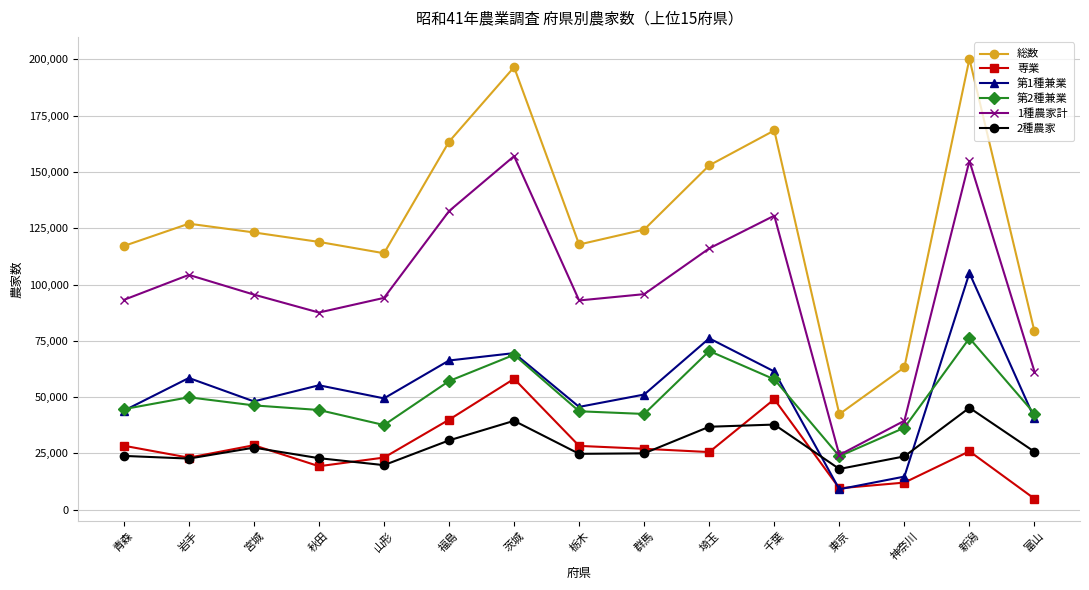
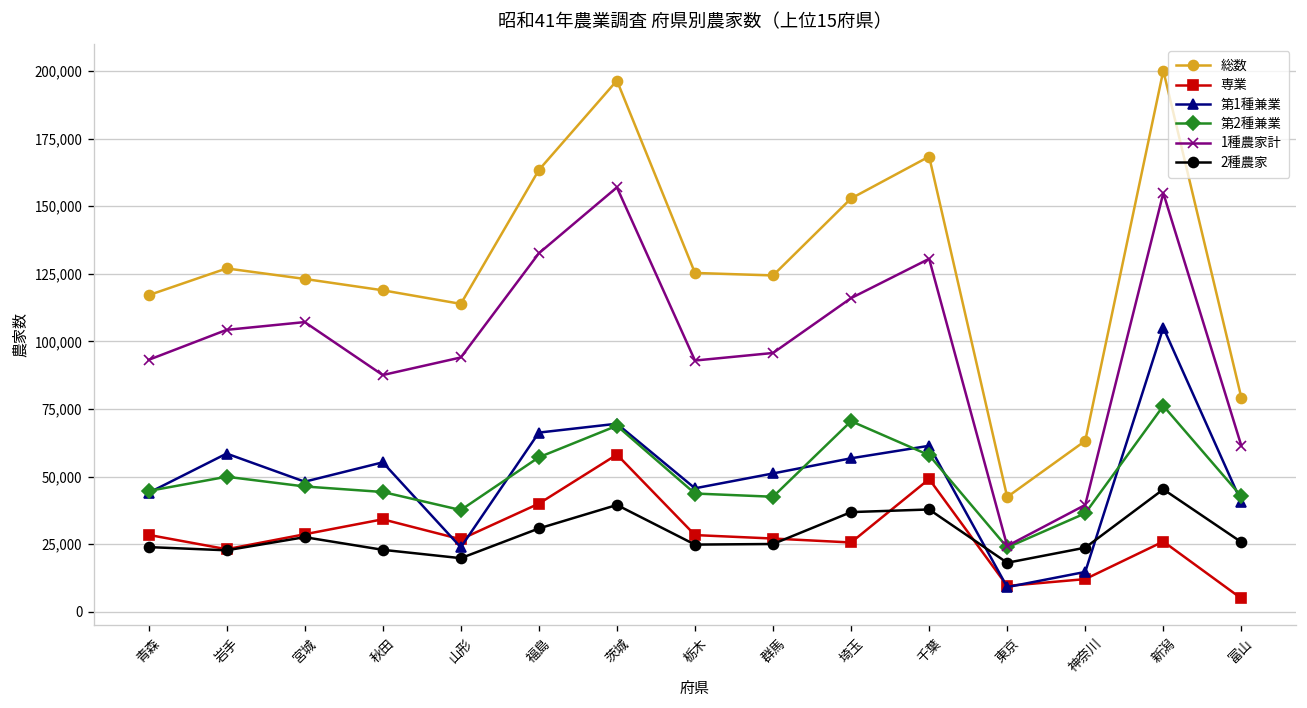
  {
    "総数": {
      "青森": "117,000",
      "岩手": "127,000",
      "宮城": "123,000",
      "秋田": "119,000",
      "山形": "114,000",
      "福島": "163,000",
      "茨城": "196,000",
-     "栃木": "118,000",
+     "栃木": "125,000",
      "群馬": "124,000",
      "埼玉": "153,000",
      "千葉": "168,000",
      "東京": "42,000",
      "神奈川": "63,000",
      "新潟": "200,000",
      "富山": "79,000"
    },
    "専業": {
      "青森": "28,000",
-     "秋田": "19,000",
-     "山形": "23,000",
+     "秋田": "34,000",
+     "山形": "27,000",
      "福島": "40,000",
      "茨城": "58,000",
      "栃木": "28,000",
      "群馬": "27,000",
      "埼玉": "26,000",
      "千葉": "49,000",
      "神奈川": "12,000",
      "新潟": "26,000",
      "富山": "5,000"
    },
    "第1種兼業": {
      "岩手": "59,000",
      "宮城": "48,000",
      "秋田": "55,000",
-     "山形": "49,000",
+     "山形": "24,000",
      "福島": "66,000",
      "栃木": "46,000",
      "群馬": "51,000",
-     "埼玉": "76,000",
+     "埼玉": "57,000",
      "千葉": "61,000",
      "神奈川": "15,000",
      "新潟": "105,000",
      "富山": "41,000"
    },
    "第2種兼業": {
      "岩手": "50,000",
      "宮城": "46,000",
      "秋田": "44,000",
      "山形": "38,000",
      "福島": "57,000",
      "栃木": "44,000",
      "群馬": "43,000",
      "埼玉": "70,000",
      "千葉": "58,000",
      "神奈川": "36,000",
      "新潟": "76,000",
      "富山": "43,000"
    },
    "1種農家計": {
      "青森": "93,000",
      "岩手": "104,000",
-     "宮城": "96,000",
+     "宮城": "107,000",
      "秋田": "88,000",
      "山形": "94,000",
      "福島": "133,000",
      "茨城": "157,000",
      "栃木": "93,000",
      "群馬": "96,000",
      "埼玉": "116,000",
      "千葉": "131,000",
      "神奈川": "40,000",
      "新潟": "155,000",
      "富山": "61,000"
    },
    "2種農家": {
      "青森": "24,000",
      "秋田": "23,000",
      "山形": "20,000",
      "福島": "31,000",
      "茨城": "40,000",
      "栃木": "25,000",
      "群馬": "25,000",
      "埼玉": "37,000",
      "千葉": "38,000",
      "東京": "18,000",
      "神奈川": "24,000",
      "新潟": "45,000",
      "富山": "26,000"
    }
  }
